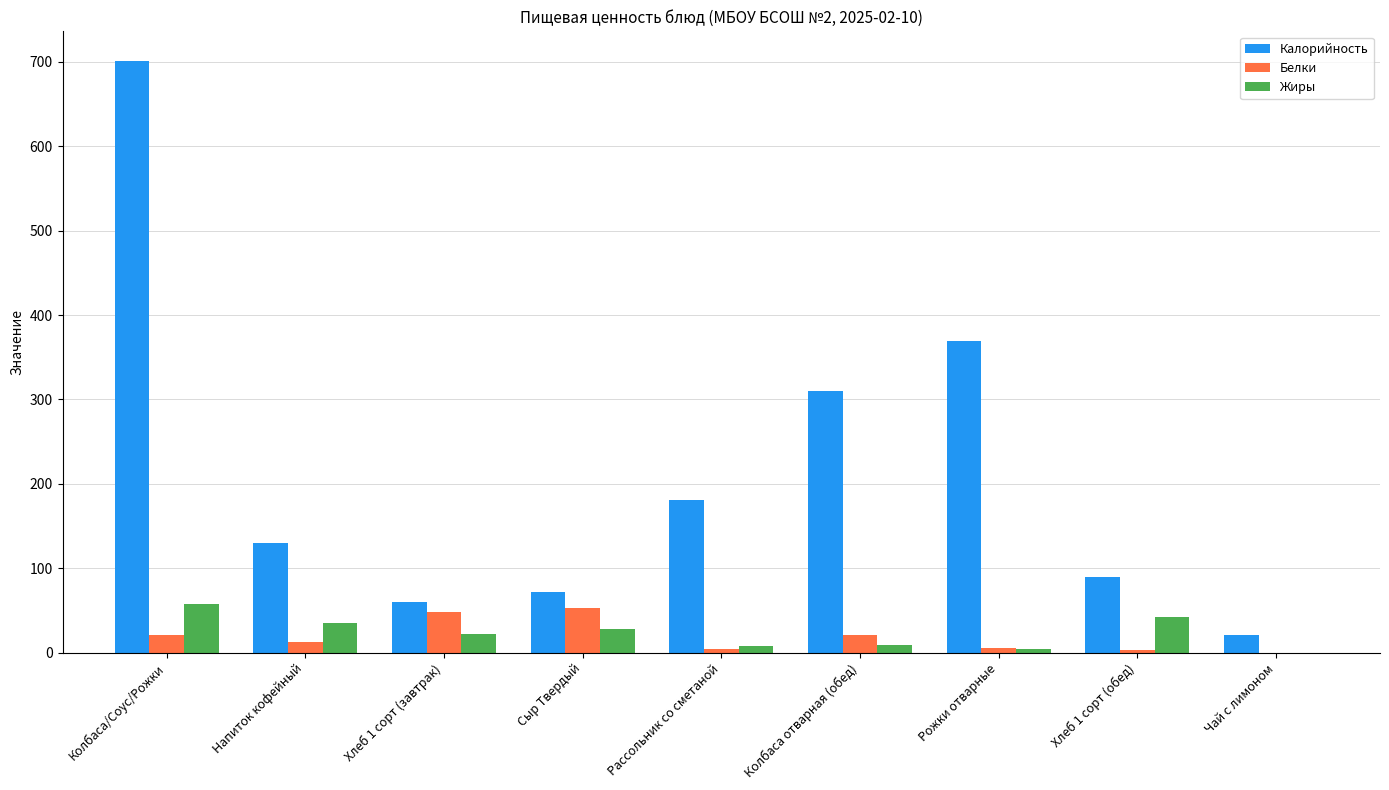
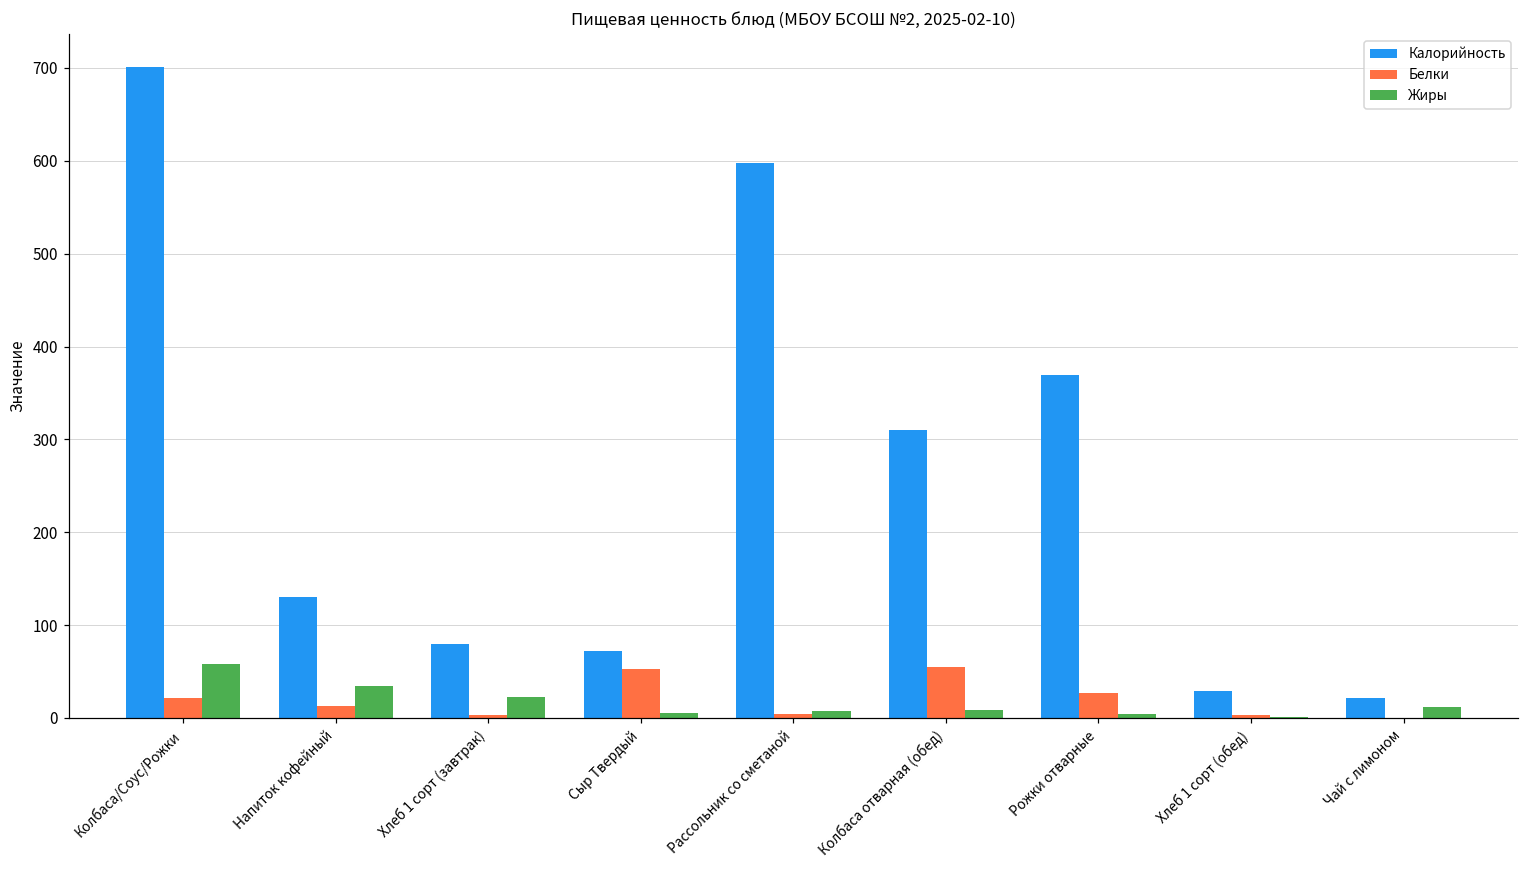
  {
    "Калорийность": {
      "Колбаса/Соус/Рожки": 700,
      "Напиток кофейный": 130,
-     "Хлеб 1 сорт (завтрак)": 60,
+     "Хлеб 1 сорт (завтрак)": 80,
      "Сыр Твердый": 70,
-     "Рассольник со сметаной": 180,
+     "Рассольник со сметаной": 600,
      "Колбаса отварная (обед)": 310,
      "Рожки отварные": 370,
-     "Хлеб 1 сорт (обед)": 90,
+     "Хлеб 1 сорт (обед)": 30,
      "Чай с лимоном": 20
    },
    "Белки": {
      "Колбаса/Соус/Рожки": 20,
      "Напиток кофейный": 10,
-     "Хлеб 1 сорт (завтрак)": 50,
+     "Хлеб 1 сорт (завтрак)": 0,
      "Сыр Твердый": 50,
      "Рассольник со сметаной": 0,
-     "Колбаса отварная (обед)": 20,
-     "Рожки отварные": 10,
+     "Колбаса отварная (обед)": 50,
+     "Рожки отварные": 30,
      "Хлеб 1 сорт (обед)": 0
    },
    "Жиры": {
      "Колбаса/Соус/Рожки": 60,
      "Напиток кофейный": 30,
      "Хлеб 1 сорт (завтрак)": 20,
-     "Сыр Твердый": 30,
+     "Сыр Твердый": 10,
      "Рассольник со сметаной": 10,
      "Колбаса отварная (обед)": 10,
      "Рожки отварные": 0,
-     "Хлеб 1 сорт (обед)": 40,
-     "Чай с лимоном": 0
+     "Хлеб 1 сорт (обед)": 0,
+     "Чай с лимоном": 10
    }
  }
